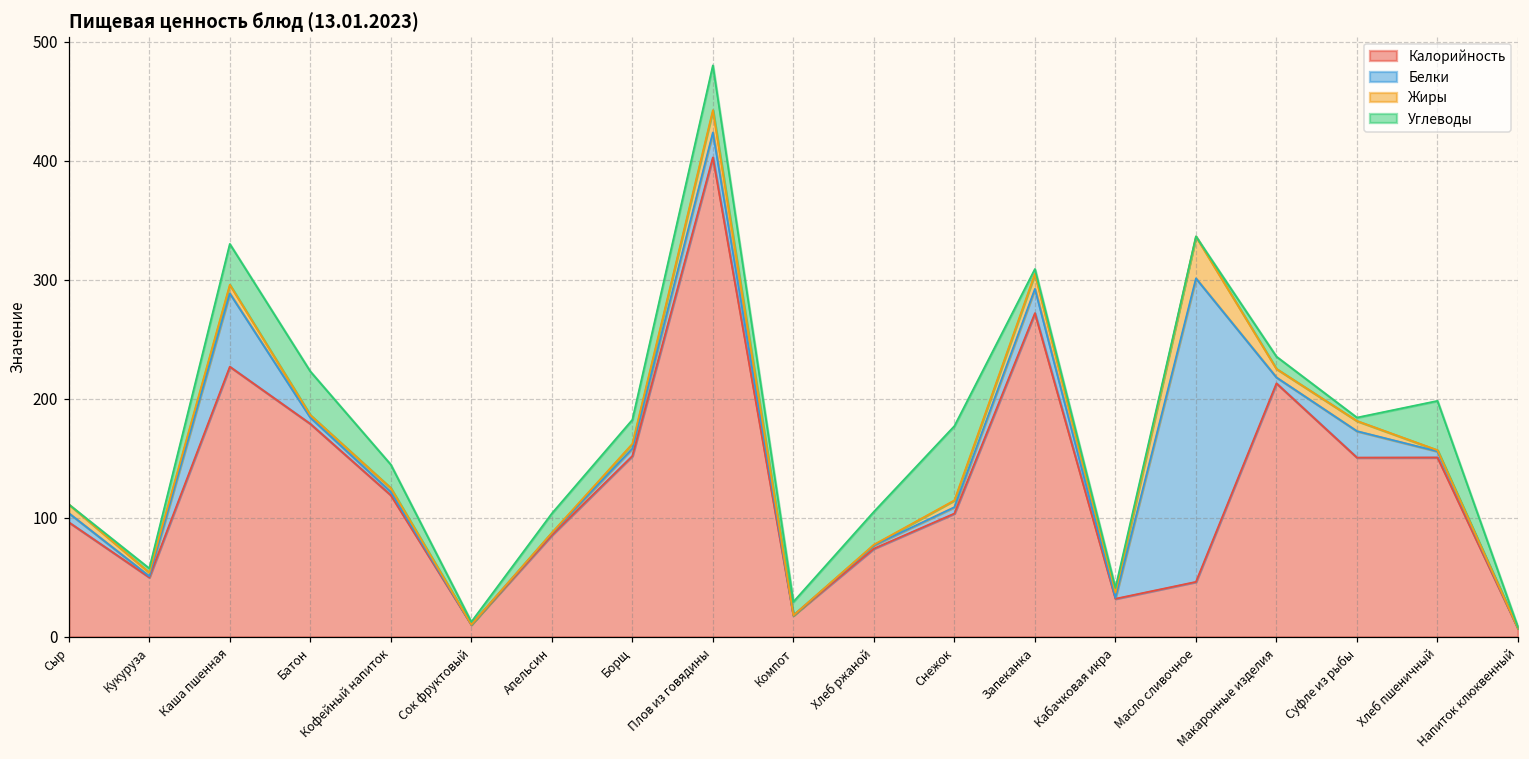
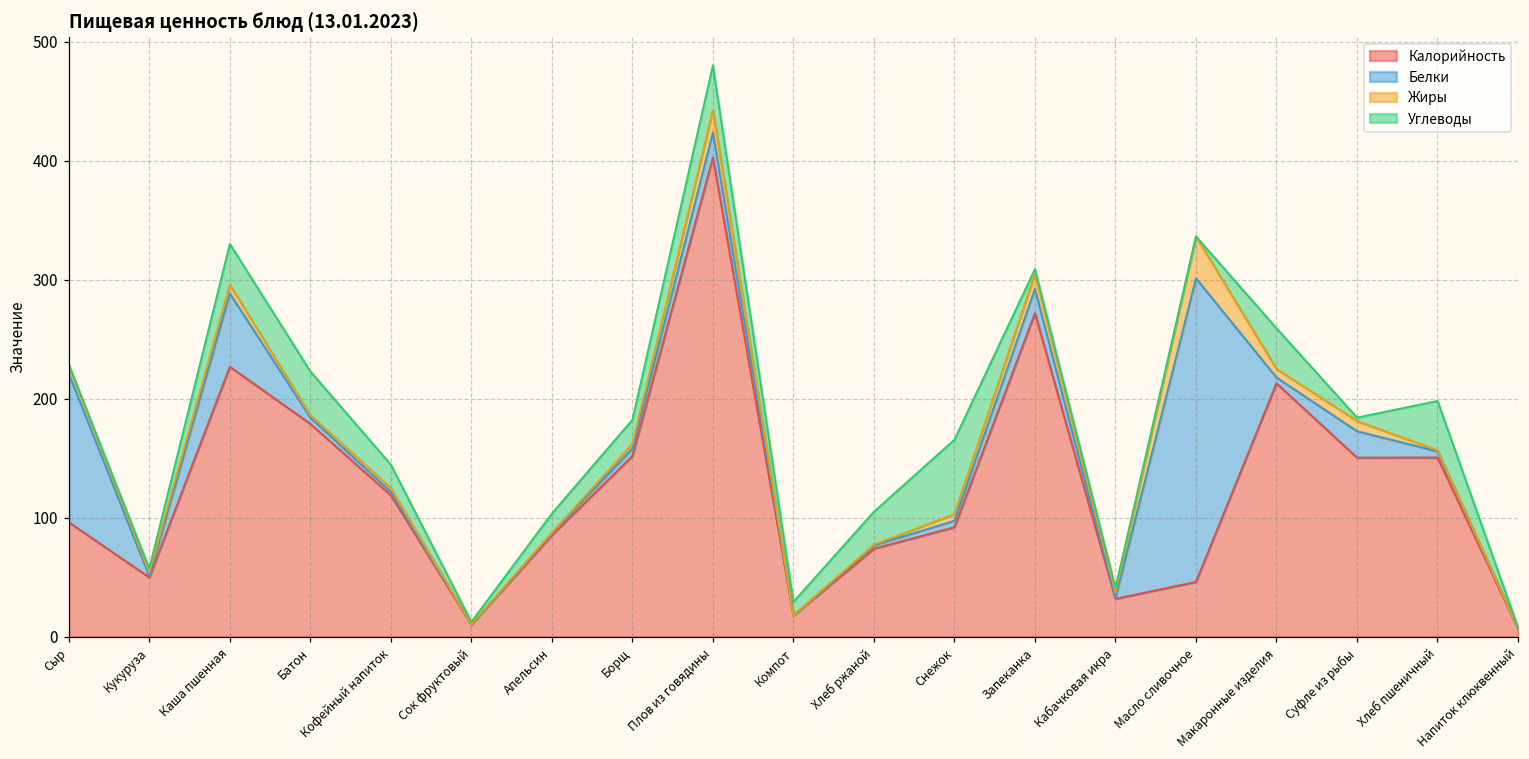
  {
    "Калорийность": {
      "Сыр": 96,
      "Каша пшенная": 227,
      "Батон": 179,
      "Кофейный напиток": 119,
      "Борщ": 152,
      "Плов из говядины": 403,
      "Хлеб ржаной": 74,
-     "Снежок": 104,
+     "Снежок": 92,
      "Запеканка": 272,
      "Масло сливочное": 46,
      "Макаронные изделия": 213,
      "Суфле из рыбы": 151,
      "Хлеб пшеничный": 151
    },
    "Белки": {
-     "Сыр": 8,
+     "Сыр": 125,
      "Каша пшенная": 62,
      "Кофейный напиток": 3,
      "Борщ": 6,
      "Плов из говядины": 21,
      "Снежок": 5,
      "Запеканка": 20,
      "Масло сливочное": 255,
      "Макаронные изделия": 5,
      "Суфле из рыбы": 22
    },
    "Жиры": {
      "Кукуруза": 3,
      "Каша пшенная": 7,
      "Кофейный напиток": 3,
      "Борщ": 4,
      "Плов из говядины": 19,
      "Снежок": 6,
      "Запеканка": 13,
      "Кабачковая икра": 4,
      "Макаронные изделия": 7,
      "Суфле из рыбы": 9
    },
    "Углеводы": {
      "Кукуруза": 4,
      "Каша пшенная": 34,
      "Батон": 37,
      "Кофейный напиток": 20,
      "Апельсин": 16,
      "Борщ": 20,
      "Плов из говядины": 38,
      "Компот": 11,
      "Хлеб ржаной": 28,
      "Снежок": 62,
      "Запеканка": 4,
      "Кабачковая икра": 4,
-     "Макаронные изделия": 10,
+     "Макаронные изделия": 34,
      "Суфле из рыбы": 3,
      "Хлеб пшеничный": 41
    }
  }
